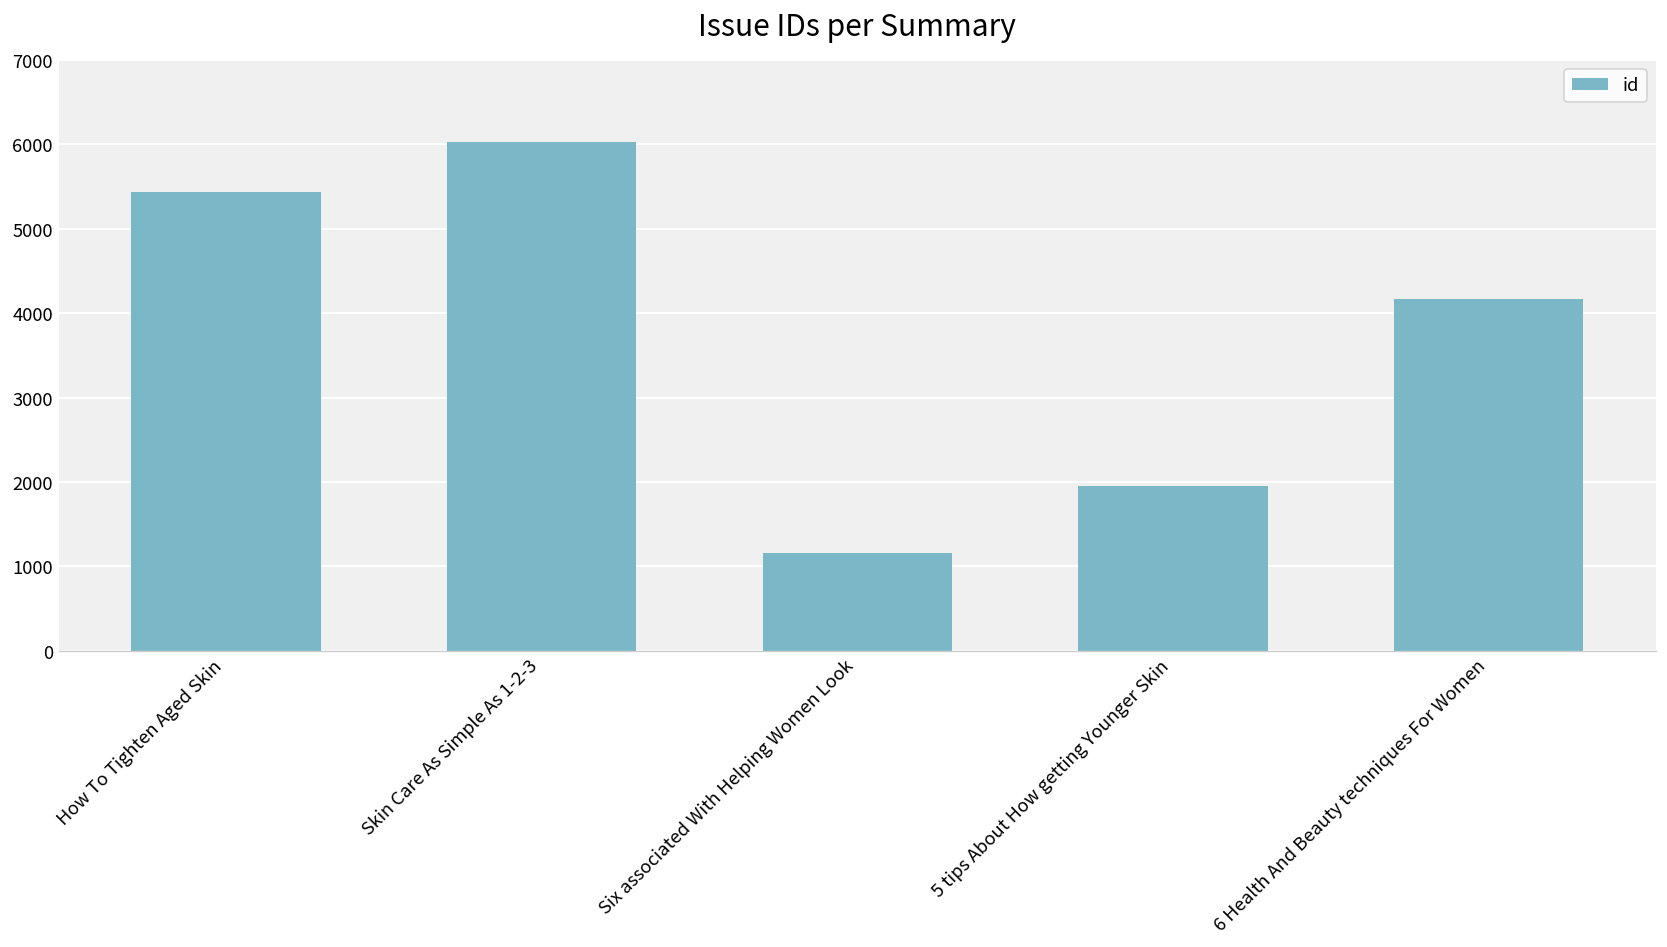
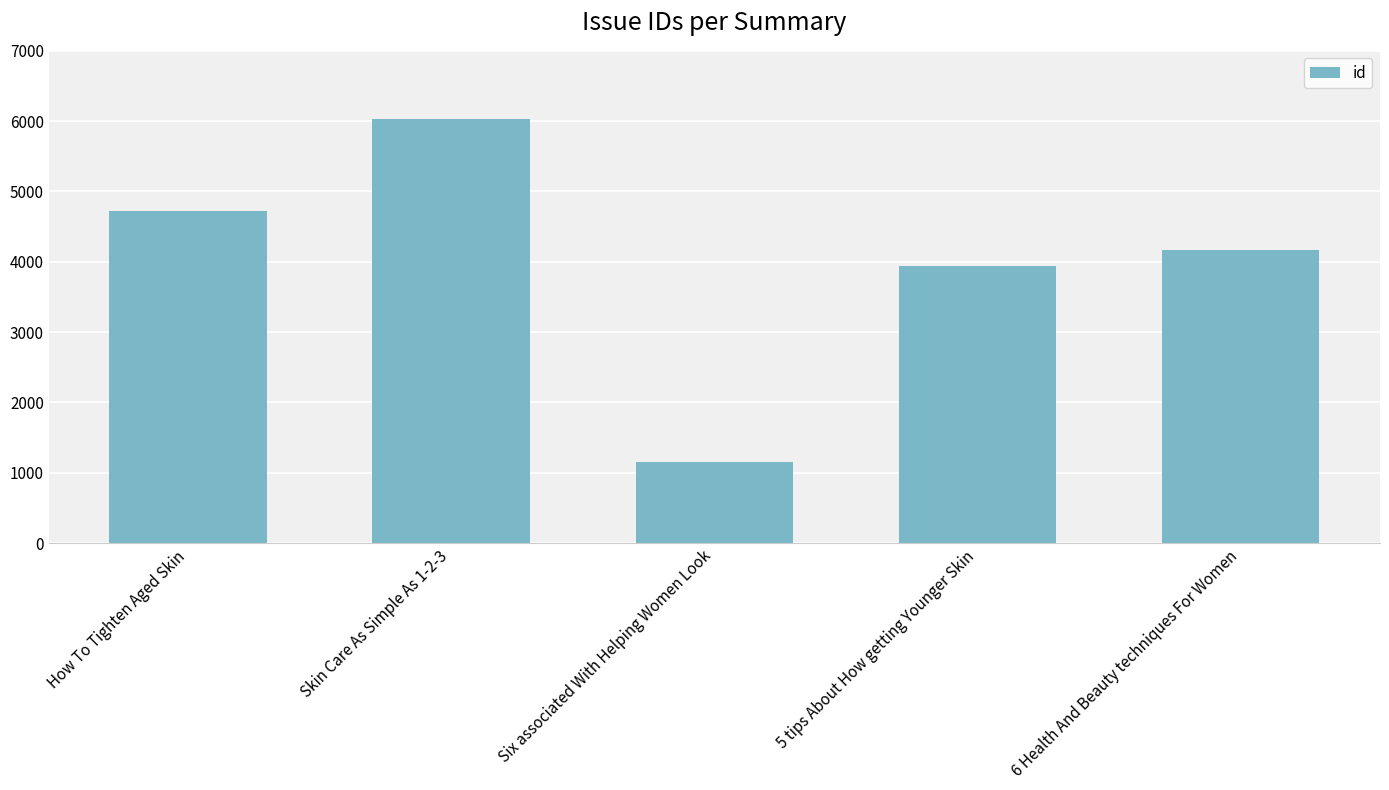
  {
-   "How To Tighten Aged Skin": 5400,
+   "How To Tighten Aged Skin": 4700,
    "Skin Care As Simple As 1-2-3": 6000,
    "Six associated With Helping Women Look": 1200,
-   "5 tips About How getting Younger Skin": 1900,
+   "5 tips About How getting Younger Skin": 3900,
    "6 Health And Beauty techniques For Women": 4200
  }
